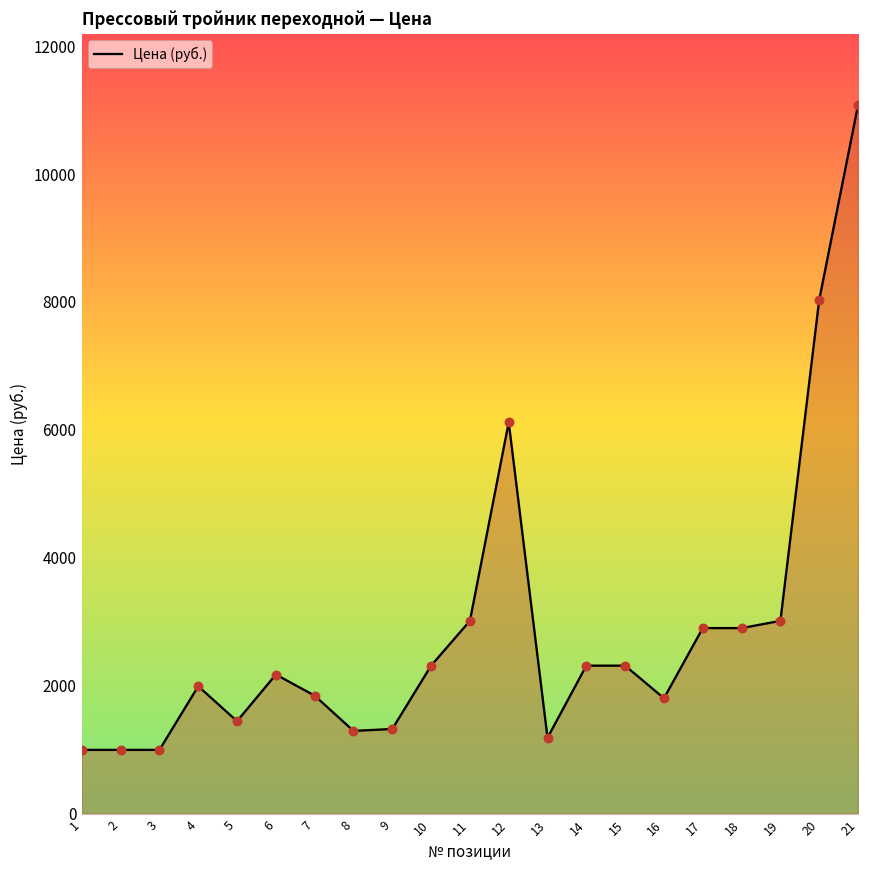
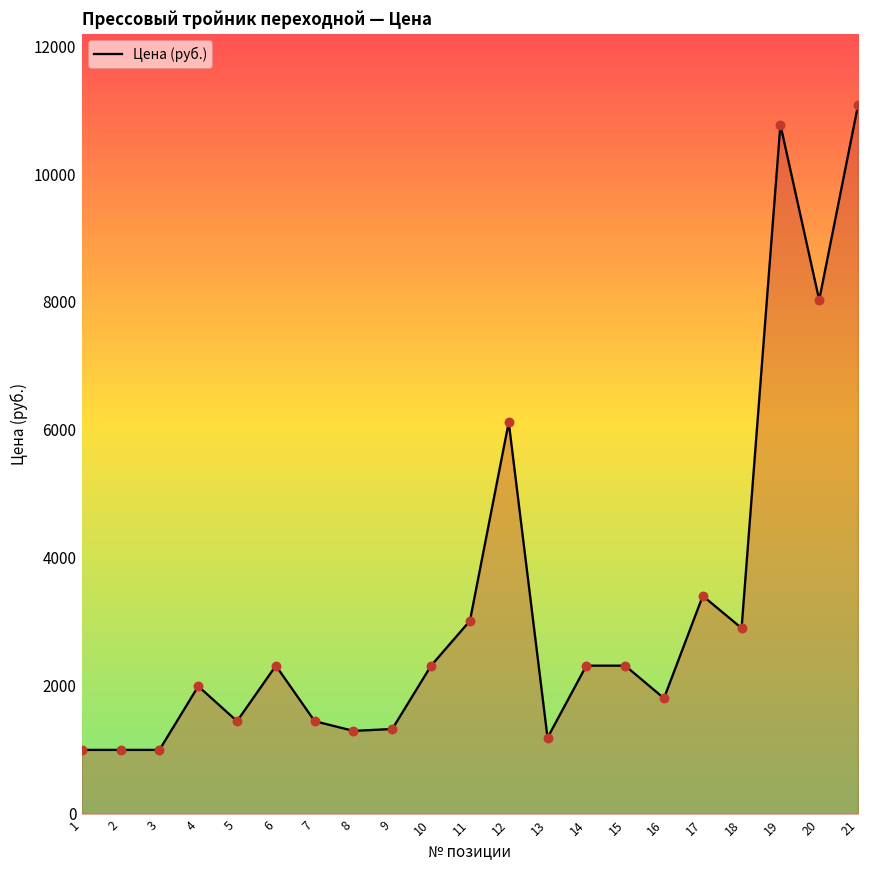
  {
    "1": 1000,
    "2": 1000,
    "3": 1000,
    "4": 2000,
    "5": 1400,
-   "6": 2200,
-   "7": 1800,
+   "6": 2300,
+   "7": 1400,
    "8": 1300,
    "9": 1300,
    "10": 2300,
    "11": 3000,
    "12": 6100,
    "13": 1200,
    "14": 2300,
    "15": 2300,
    "16": 1800,
-   "17": 2900,
+   "17": 3400,
    "18": 2900,
-   "19": 3000,
+   "19": 10800,
    "20": 8000,
    "21": 11100
  }
